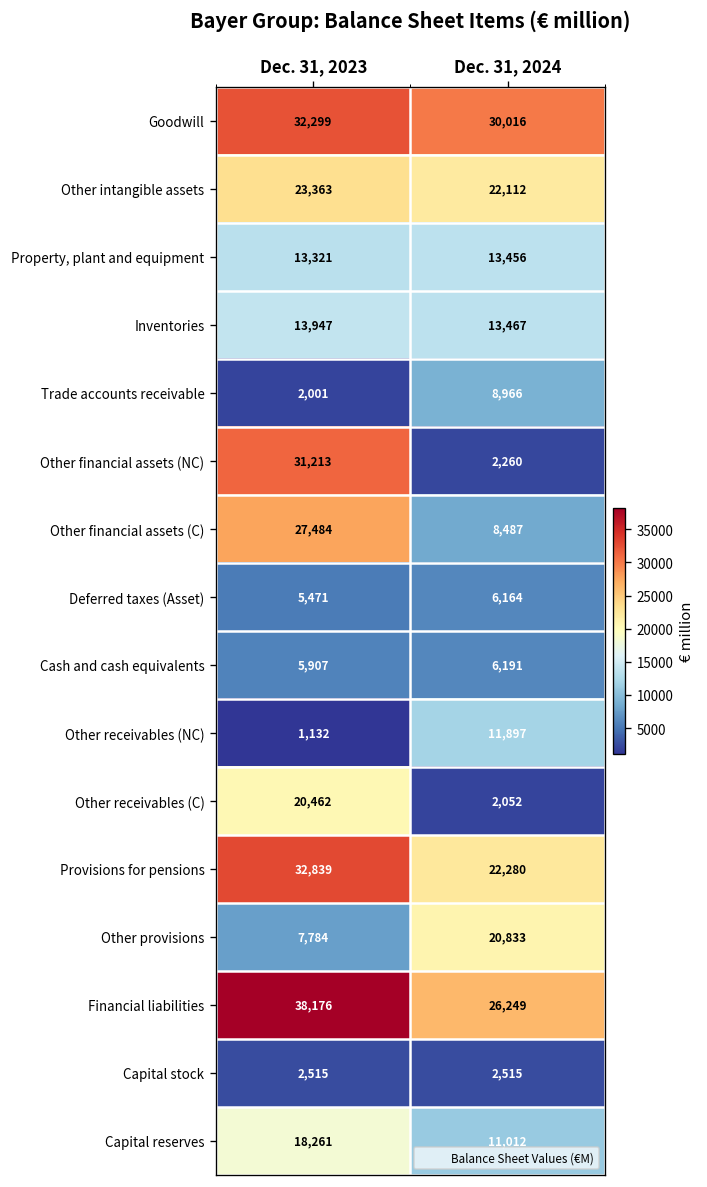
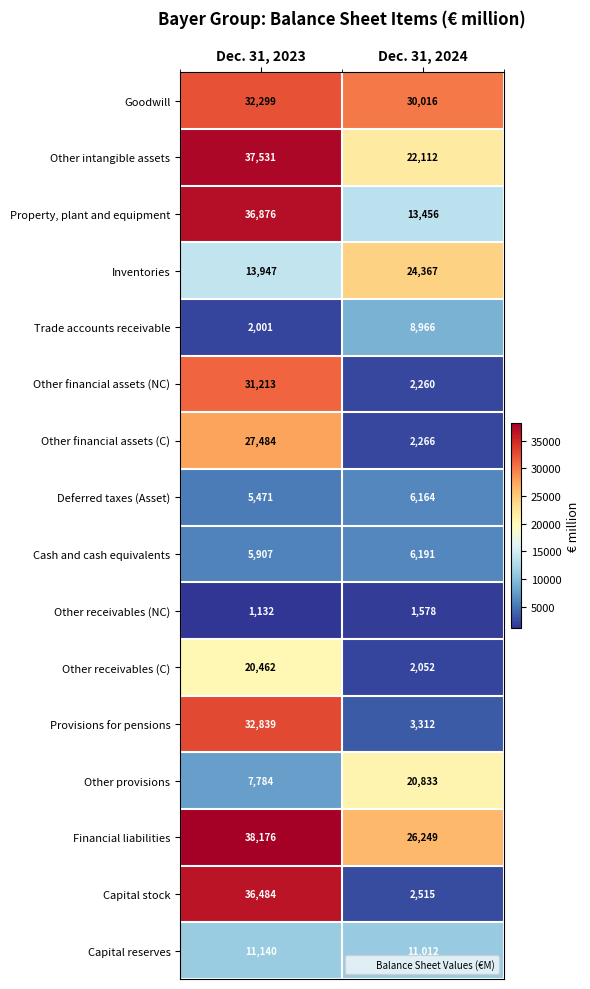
  {
    "Goodwill": {
      "Dec. 31, 2023": "32,299",
      "Dec. 31, 2024": "30,016"
    },
    "Other intangible assets": {
-     "Dec. 31, 2023": "23,363",
+     "Dec. 31, 2023": "37,531",
      "Dec. 31, 2024": "22,112"
    },
    "Property, plant and equipment": {
-     "Dec. 31, 2023": "13,321",
+     "Dec. 31, 2023": "36,876",
      "Dec. 31, 2024": "13,456"
    },
    "Inventories": {
      "Dec. 31, 2023": "13,947",
-     "Dec. 31, 2024": "13,467"
+     "Dec. 31, 2024": "24,367"
    },
    "Trade accounts receivable": {
      "Dec. 31, 2023": "2,001",
      "Dec. 31, 2024": "8,966"
    },
    "Other financial assets (NC)": {
      "Dec. 31, 2023": "31,213",
      "Dec. 31, 2024": "2,260"
    },
    "Other financial assets (C)": {
      "Dec. 31, 2023": "27,484",
-     "Dec. 31, 2024": "8,487"
+     "Dec. 31, 2024": "2,266"
    },
    "Deferred taxes (Asset)": {
      "Dec. 31, 2023": "5,471",
      "Dec. 31, 2024": "6,164"
    },
    "Cash and cash equivalents": {
      "Dec. 31, 2023": "5,907",
      "Dec. 31, 2024": "6,191"
    },
    "Other receivables (NC)": {
      "Dec. 31, 2023": "1,132",
-     "Dec. 31, 2024": "11,897"
+     "Dec. 31, 2024": "1,578"
    },
    "Other receivables (C)": {
      "Dec. 31, 2023": "20,462",
      "Dec. 31, 2024": "2,052"
    },
    "Provisions for pensions": {
      "Dec. 31, 2023": "32,839",
-     "Dec. 31, 2024": "22,280"
+     "Dec. 31, 2024": "3,312"
    },
    "Other provisions": {
      "Dec. 31, 2023": "7,784",
      "Dec. 31, 2024": "20,833"
    },
    "Financial liabilities": {
      "Dec. 31, 2023": "38,176",
      "Dec. 31, 2024": "26,249"
    },
    "Capital stock": {
-     "Dec. 31, 2023": "2,515",
+     "Dec. 31, 2023": "36,484",
      "Dec. 31, 2024": "2,515"
    },
    "Capital reserves": {
-     "Dec. 31, 2023": "18,261"
+     "Dec. 31, 2023": "11,140"
    }
  }
